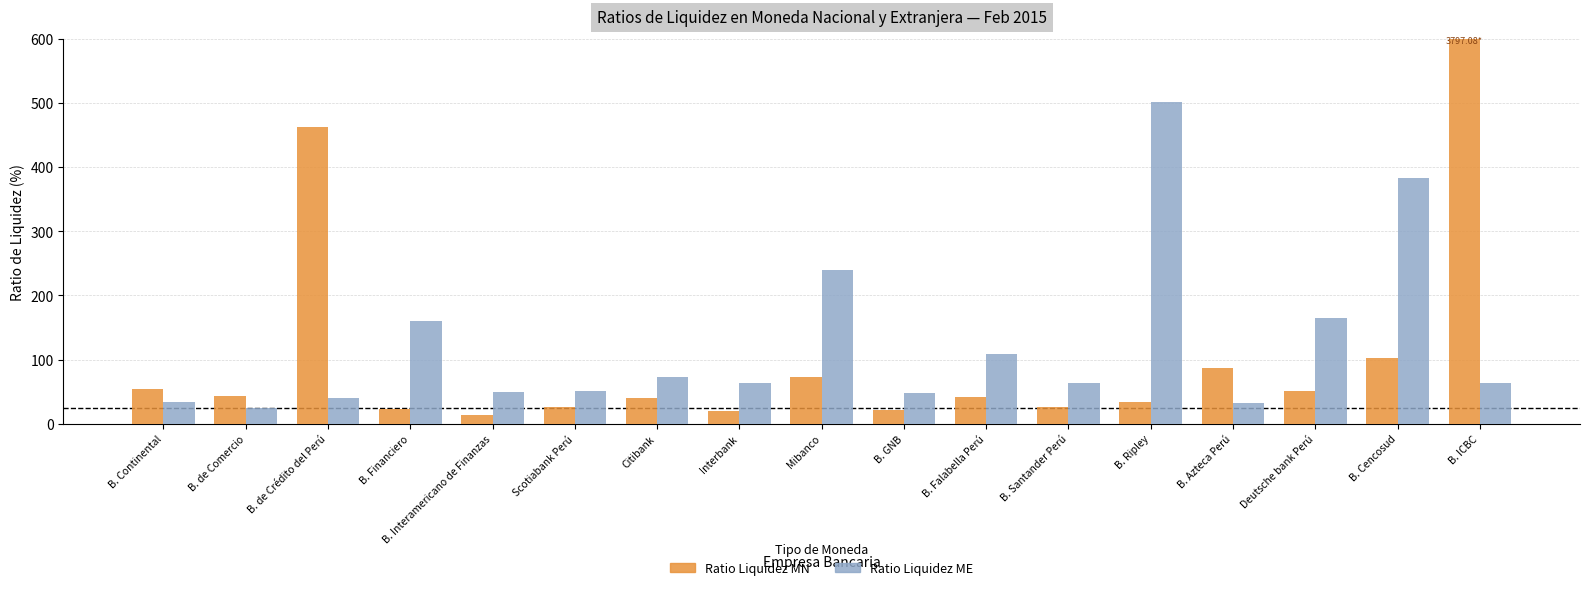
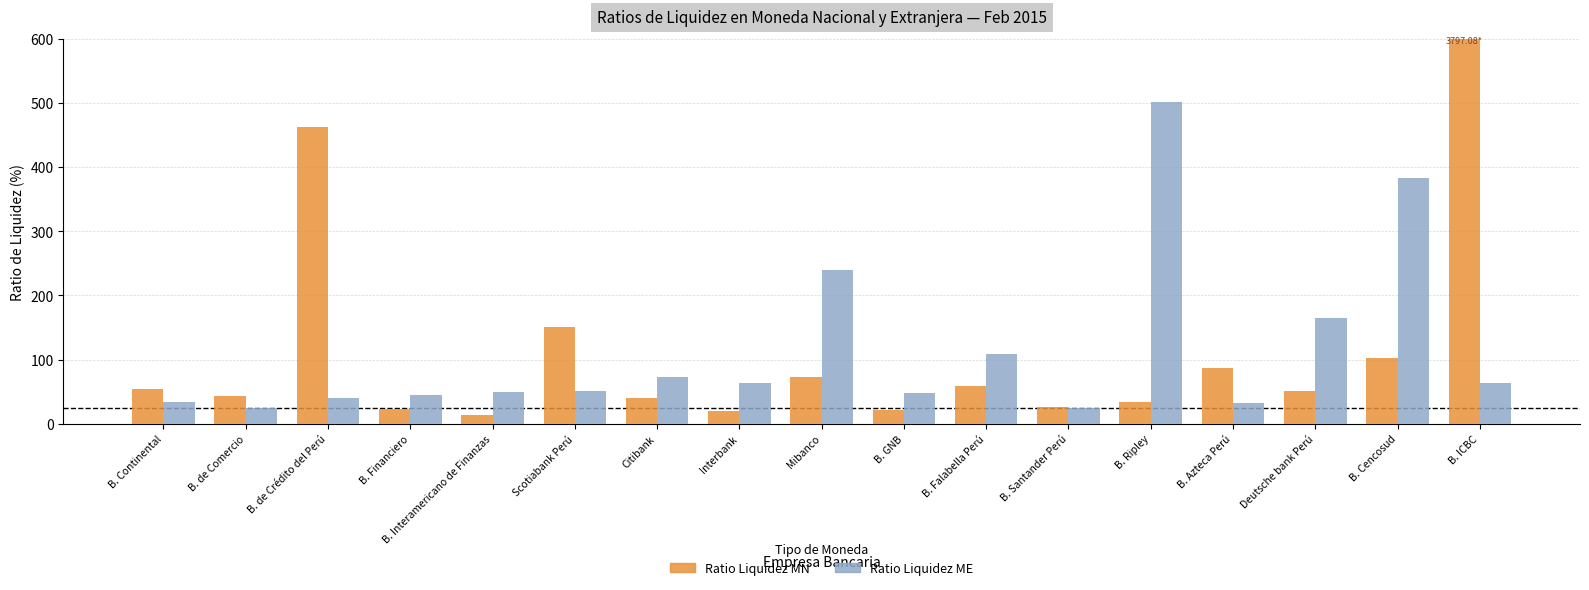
  {
    "Ratio Liquidez MN": {
      "B. Continental": 50,
      "B. de Comercio": 40,
      "B. de Crédito del Perú": 460,
      "B. Financiero": 20,
      "B. Interamericano de Finanzas": 10,
-     "Scotiabank Perú": 30,
+     "Scotiabank Perú": 150,
      "Citibank": 40,
      "Interbank": 20,
      "Mibanco": 70,
      "B. GNB": 20,
-     "B. Falabella Perú": 40,
+     "B. Falabella Perú": 60,
      "B. Santander Perú": 30,
      "B. Ripley": 30,
      "B. Azteca Perú": 90,
      "Deutsche bank Perú": 50,
      "B. Cencosud": 100
    },
    "Ratio Liquidez ME": {
      "B. Continental": 30,
      "B. de Comercio": 20,
      "B. de Crédito del Perú": 40,
-     "B. Financiero": 160,
+     "B. Financiero": 40,
      "B. Interamericano de Finanzas": 50,
      "Scotiabank Perú": 50,
      "Citibank": 70,
      "Interbank": 60,
      "Mibanco": 240,
      "B. GNB": 50,
      "B. Falabella Perú": 110,
-     "B. Santander Perú": 60,
+     "B. Santander Perú": 20,
      "B. Ripley": 500,
      "B. Azteca Perú": 30,
      "Deutsche bank Perú": 160,
      "B. Cencosud": 380,
      "B. ICBC": 60
    }
  }
